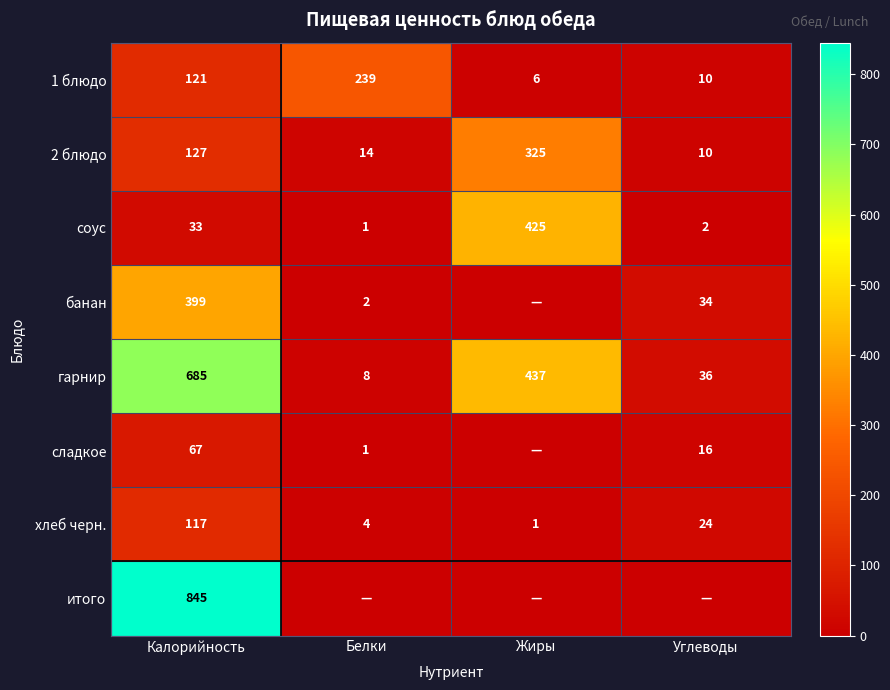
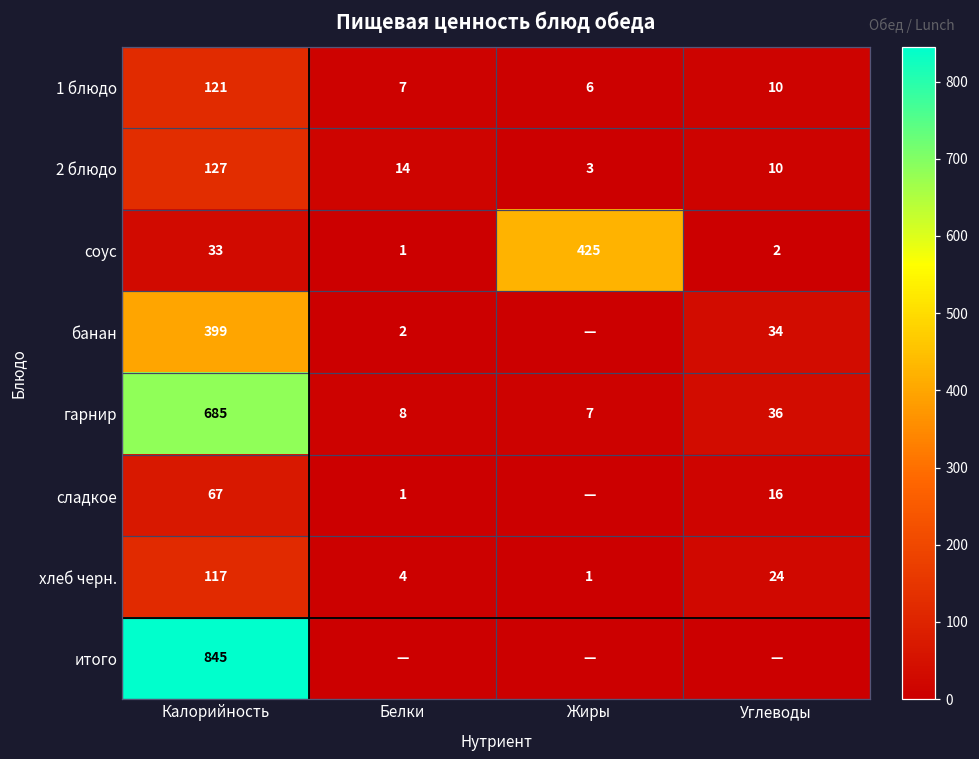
  {
    "1 блюдо": {
      "Калорийность": 121,
-     "Белки": 239,
+     "Белки": 7,
      "Жиры": 6,
      "Углеводы": 10
    },
    "2 блюдо": {
      "Калорийность": 127,
      "Белки": 14,
-     "Жиры": 325,
+     "Жиры": 3,
      "Углеводы": 10
    },
    "соус": {
      "Калорийность": 33,
      "Белки": 1,
      "Жиры": 425,
      "Углеводы": 2
    },
    "банан": {
      "Калорийность": 399,
      "Белки": 2,
      "Углеводы": 34
    },
    "гарнир": {
      "Калорийность": 685,
      "Белки": 8,
-     "Жиры": 437,
+     "Жиры": 7,
      "Углеводы": 36
    },
    "сладкое": {
      "Калорийность": 67,
      "Белки": 1,
      "Углеводы": 16
    },
    "хлеб черн.": {
      "Калорийность": 117,
      "Белки": 4,
      "Жиры": 1,
      "Углеводы": 24
    },
    "итого": {
      "Калорийность": 845
    }
  }
